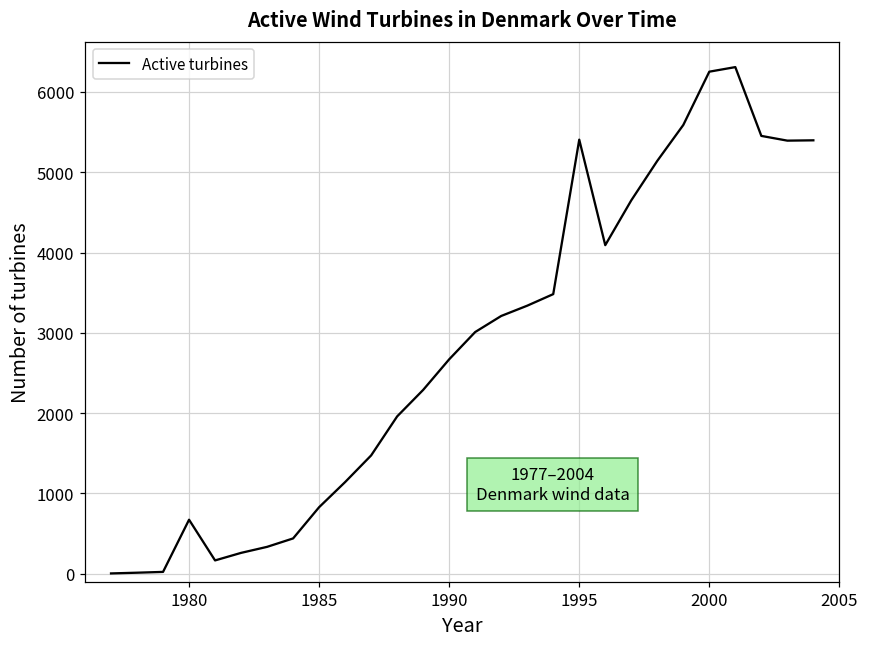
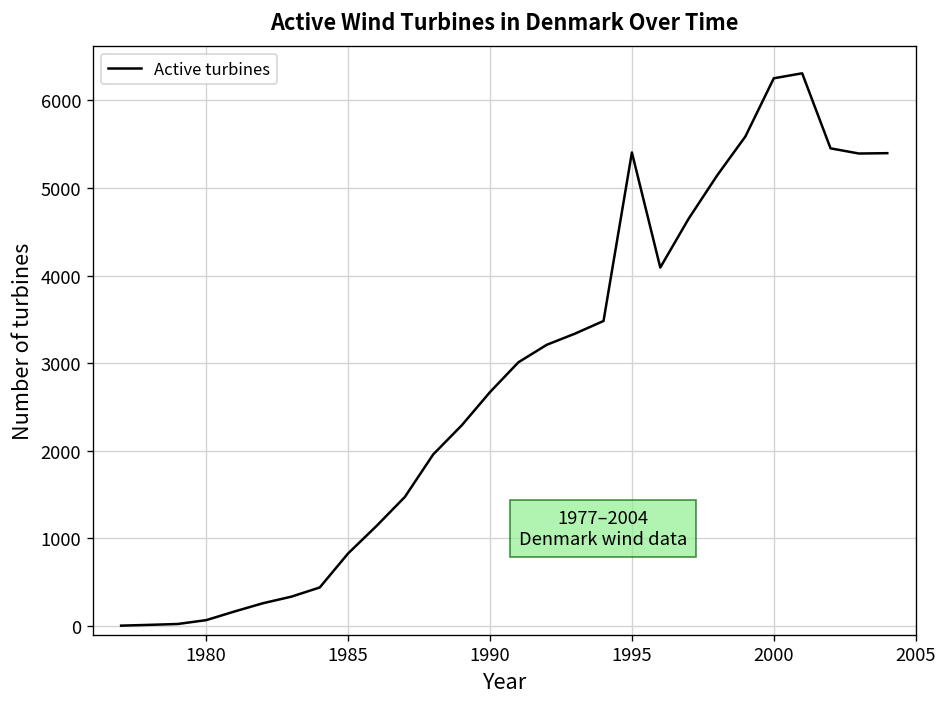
  {
-   "1980": 700,
+   "1980": 100,
    "1985": 800,
    "1990": 2700,
    "1995": 5400,
    "2000": 6300
  }
